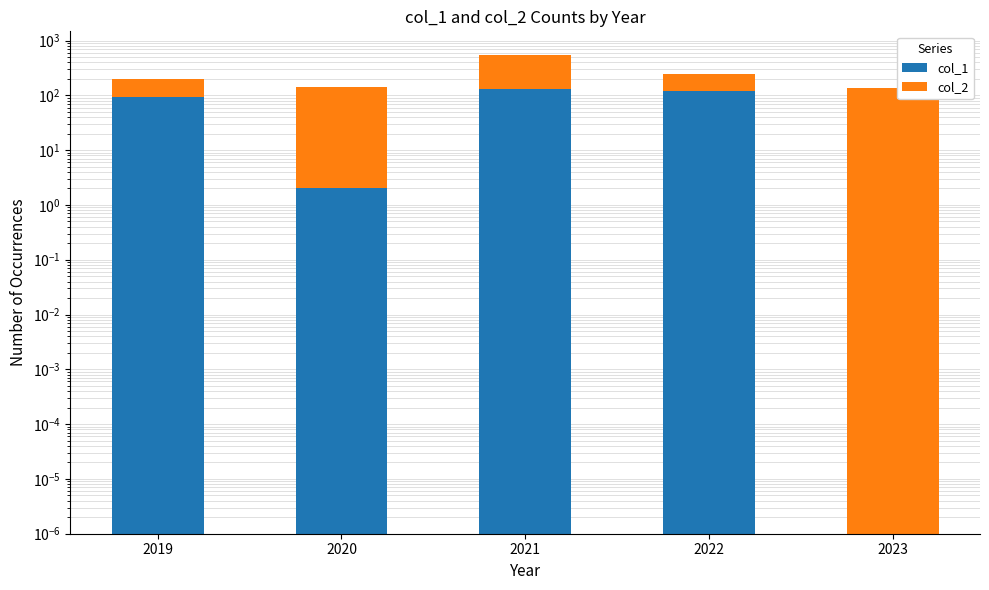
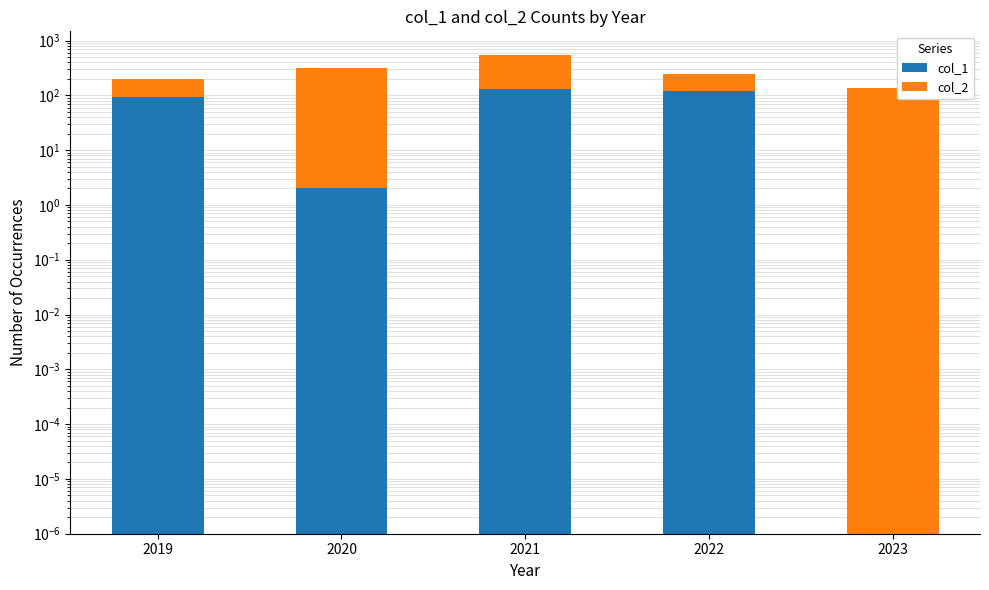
  {
    "col_1": {
      "2019": 90,
      "2020": 2,
      "2021": 130,
      "2022": 120,
      "2023": 0
    },
    "col_2": {
      "2019": 100,
-     "2020": 140,
+     "2020": 300,
      "2021": 400,
      "2022": 120,
      "2023": 130
    }
  }
